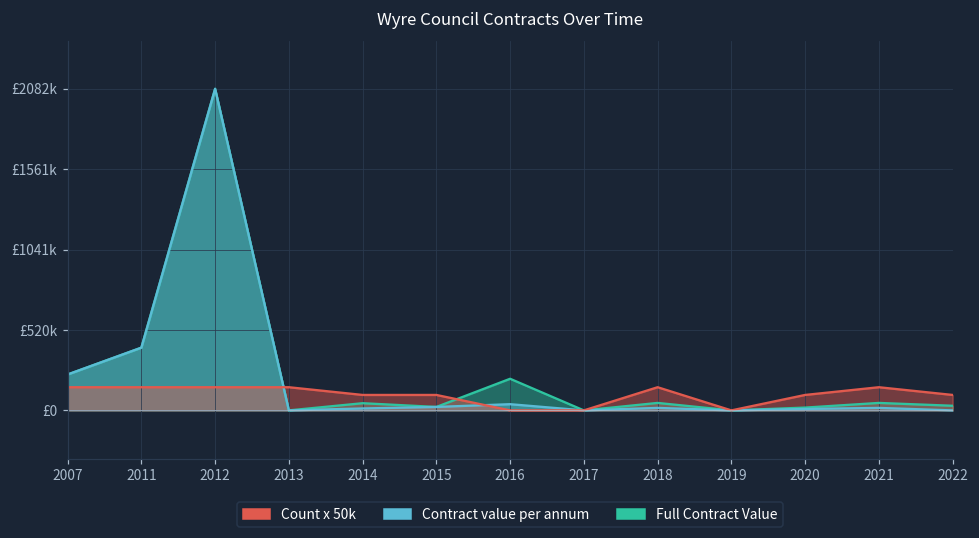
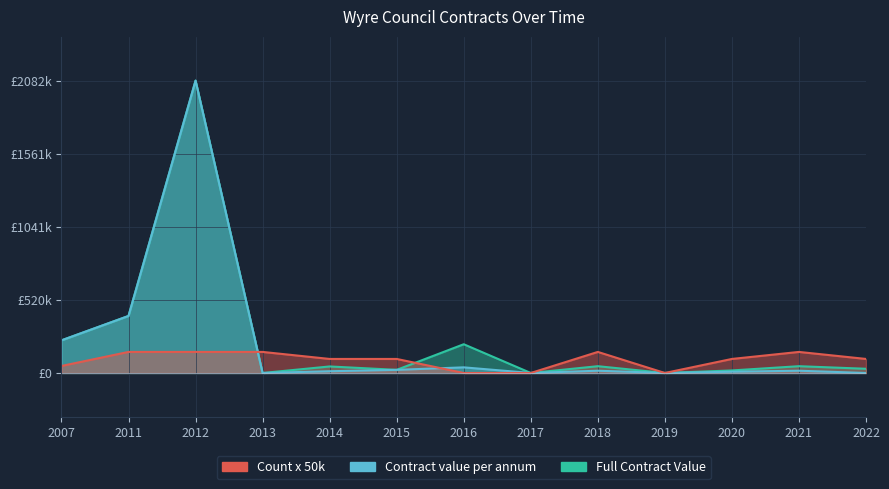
  {
    "Count x 50k": {
-     "2007": "£150000",
+     "2007": "£50000",
      "2011": "£150000",
      "2012": "£150000",
      "2013": "£150000",
      "2014": "£100000",
      "2015": "£100000",
      "2016": "£0",
      "2018": "£150000",
      "2020": "£100000",
      "2021": "£150000",
      "2022": "£100000"
    }
  }
